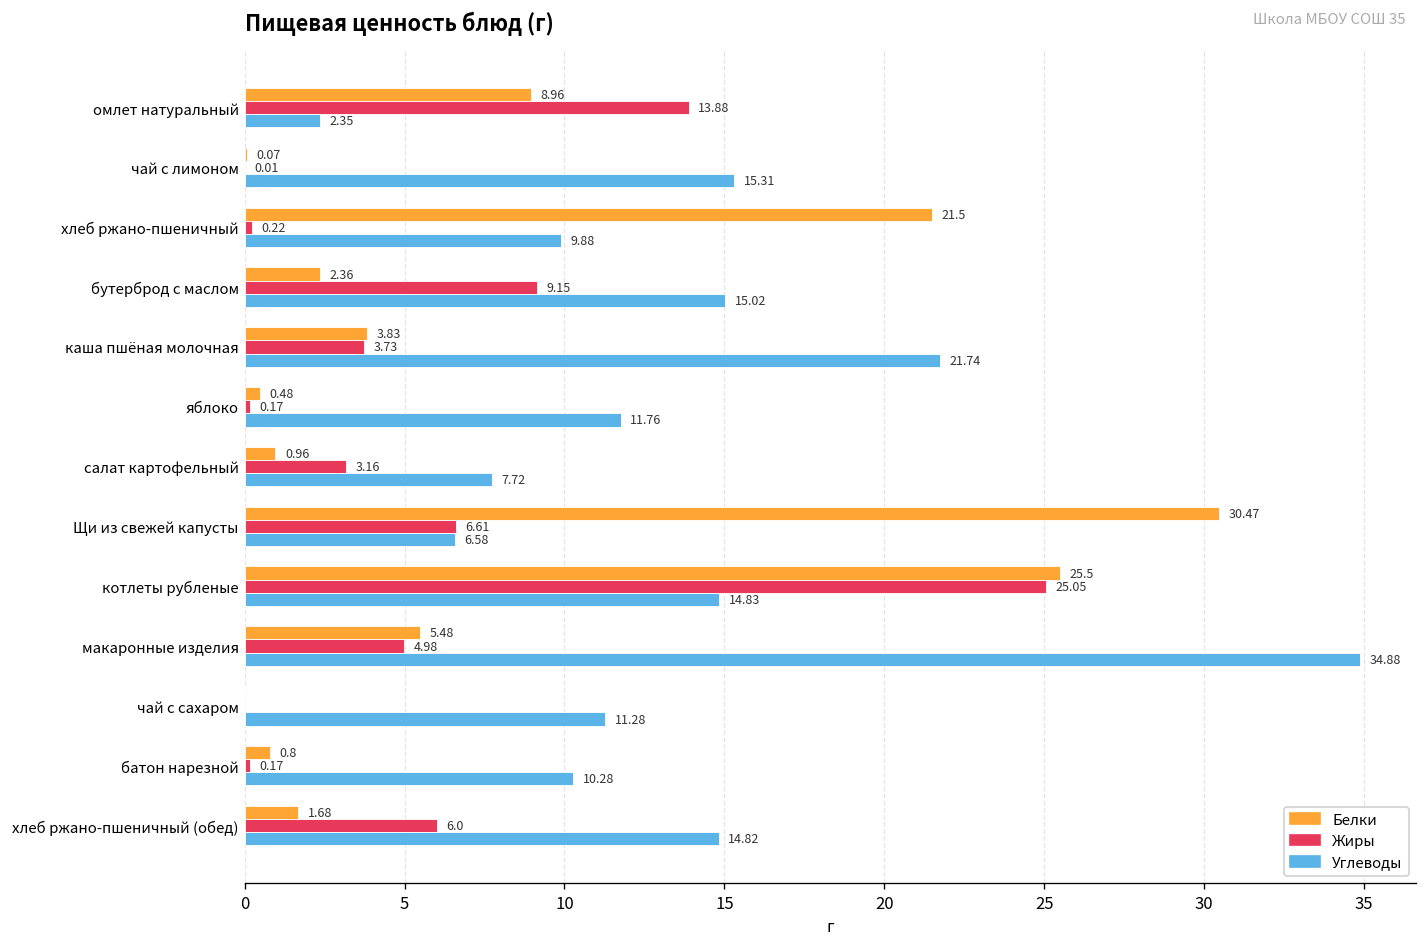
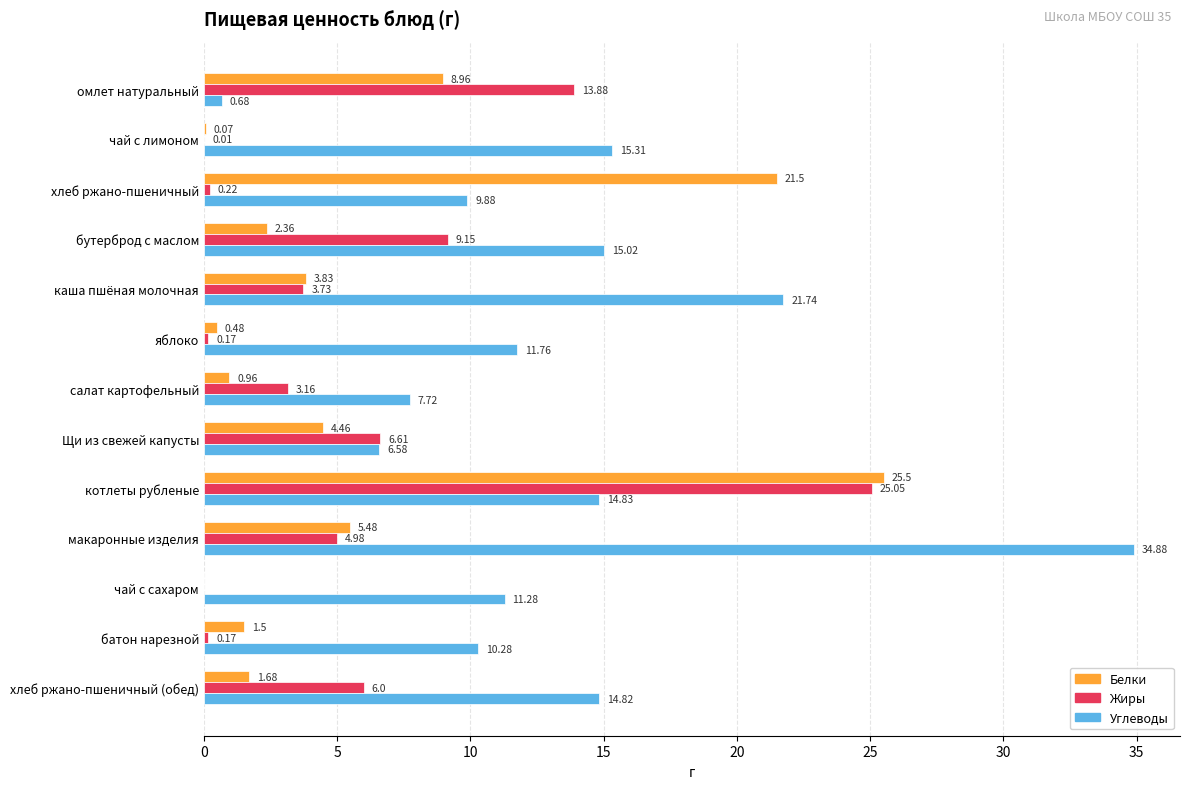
  {
    "Белки": {
      "омлет натуральный": 8.96,
      "чай с лимоном": 0.07,
      "хлеб ржано-пшеничный": 21.5,
      "бутерброд с маслом": 2.36,
      "каша пшёная молочная": 3.83,
      "яблоко": 0.48,
      "салат картофельный": 0.96,
-     "Щи из свежей капусты": 30.47,
+     "Щи из свежей капусты": 4.46,
      "котлеты рубленые": 25.5,
      "макаронные изделия": 5.48,
-     "батон нарезной": 0.8,
+     "батон нарезной": 1.5,
      "хлеб ржано-пшеничный (обед)": 1.68
    },
    "Жиры": {
      "омлет натуральный": 13.88,
      "чай с лимоном": 0.01,
      "хлеб ржано-пшеничный": 0.22,
      "бутерброд с маслом": 9.15,
      "каша пшёная молочная": 3.73,
      "яблоко": 0.17,
      "салат картофельный": 3.16,
      "Щи из свежей капусты": 6.61,
      "котлеты рубленые": 25.05,
      "макаронные изделия": 4.98,
      "батон нарезной": 0.17,
      "хлеб ржано-пшеничный (обед)": 6.0
    },
    "Углеводы": {
-     "омлет натуральный": 2.35,
+     "омлет натуральный": 0.68,
      "чай с лимоном": 15.31,
      "хлеб ржано-пшеничный": 9.88,
      "бутерброд с маслом": 15.02,
      "каша пшёная молочная": 21.74,
      "яблоко": 11.76,
      "салат картофельный": 7.72,
      "Щи из свежей капусты": 6.58,
      "котлеты рубленые": 14.83,
      "макаронные изделия": 34.88,
      "чай с сахаром": 11.28,
      "батон нарезной": 10.28,
      "хлеб ржано-пшеничный (обед)": 14.82
    }
  }
